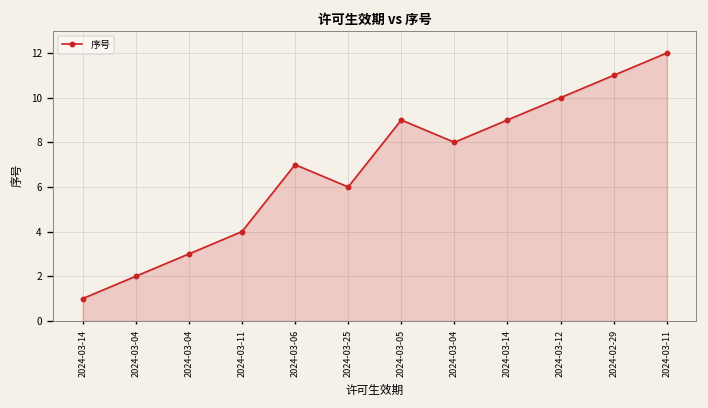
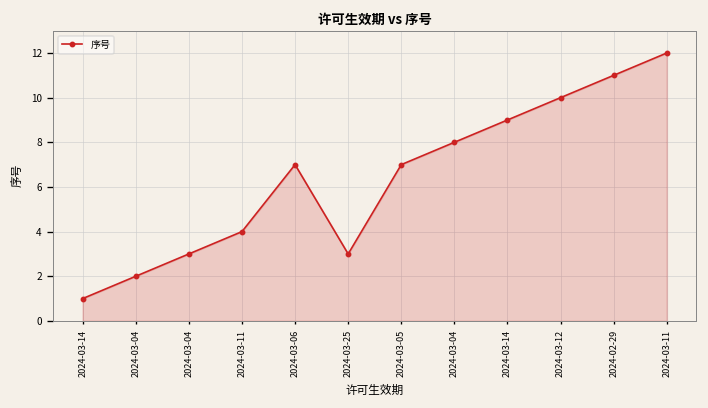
  {
    "2024-03-06": 7,
-   "2024-03-25": 6,
-   "2024-03-05": 9,
+   "2024-03-25": 3,
+   "2024-03-05": 7,
    "2024-03-12": 10,
    "2024-02-29": 11
  }
